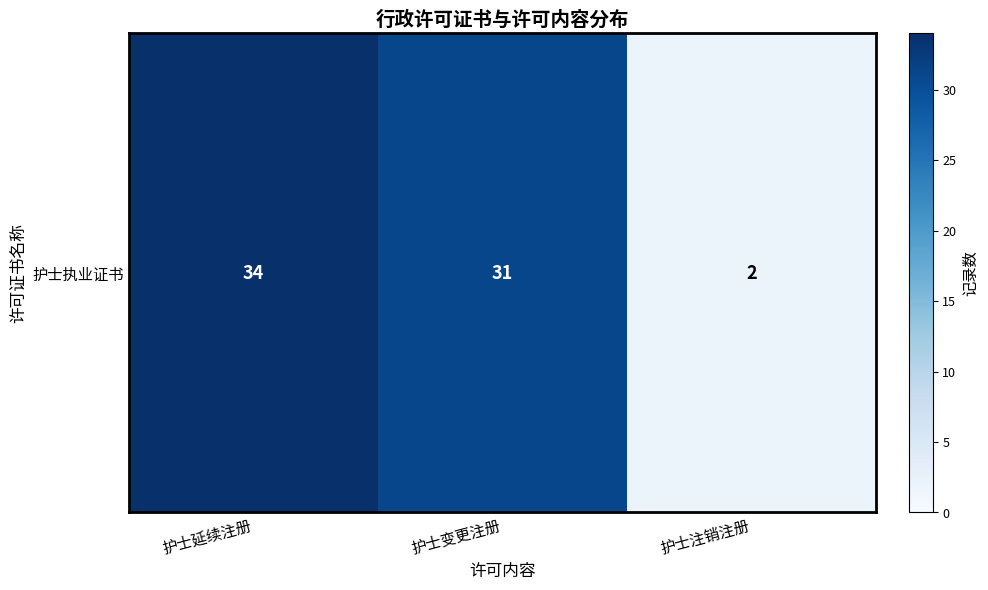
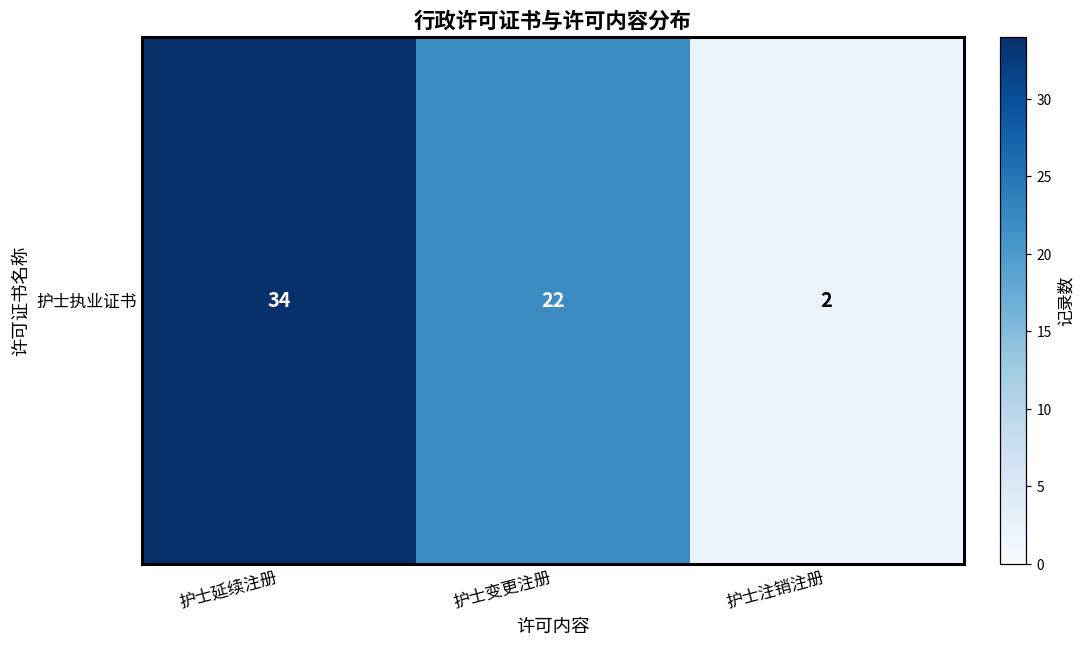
  {
    "护士执业证书": {
      "护士延续注册": 34,
-     "护士变更注册": 31,
+     "护士变更注册": 22,
      "护士注销注册": 2
    }
  }
